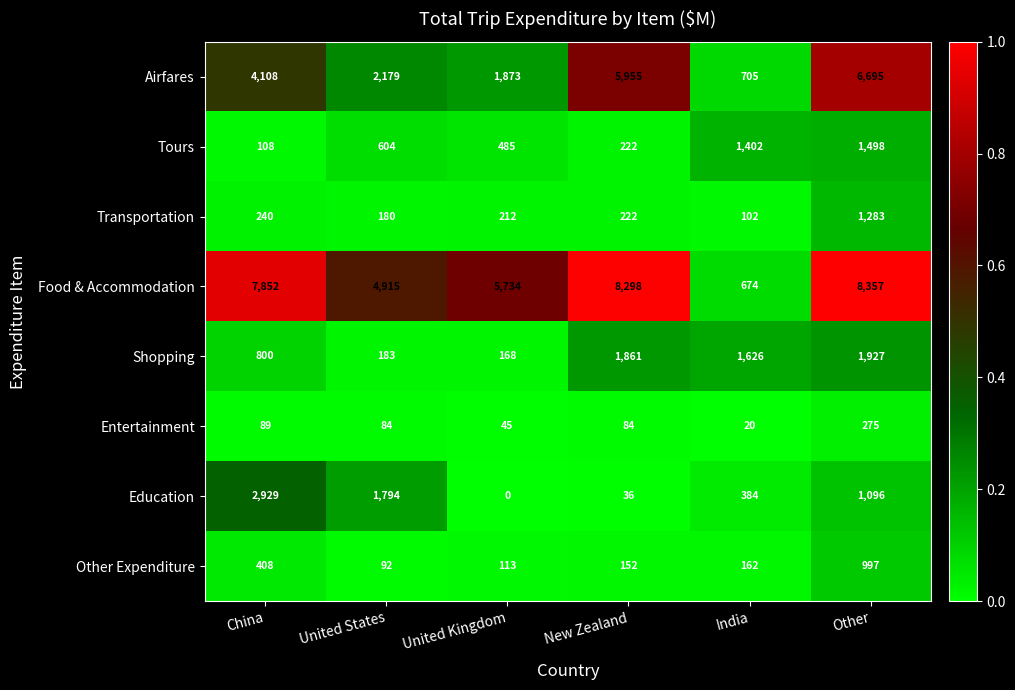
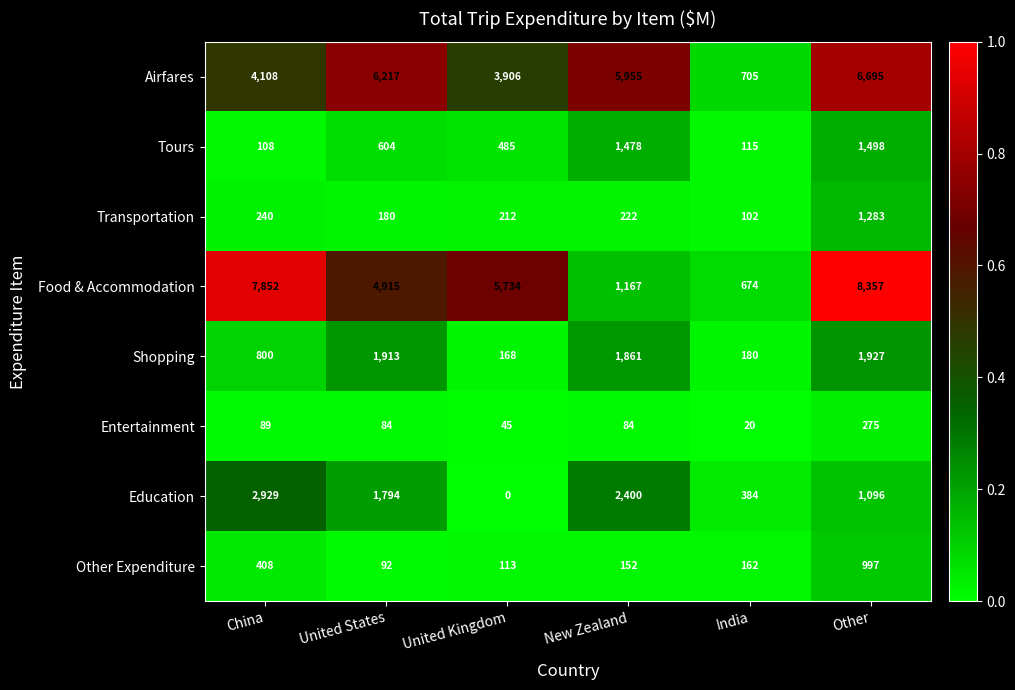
  {
    "Airfares": {
      "China": "4,108",
-     "United States": "2,179",
-     "United Kingdom": "1,873",
+     "United States": "6,217",
+     "United Kingdom": "3,906",
      "New Zealand": "5,955",
      "India": "705",
      "Other": "6,695"
    },
    "Tours": {
      "China": "108",
      "United States": "604",
      "United Kingdom": "485",
-     "New Zealand": "222",
-     "India": "1,402",
+     "New Zealand": "1,478",
+     "India": "115",
      "Other": "1,498"
    },
    "Transportation": {
      "China": "240",
      "United States": "180",
      "United Kingdom": "212",
      "New Zealand": "222",
      "India": "102",
      "Other": "1,283"
    },
    "Food & Accommodation": {
      "China": "7,852",
      "United States": "4,915",
      "United Kingdom": "5,734",
-     "New Zealand": "8,298",
+     "New Zealand": "1,167",
      "India": "674",
      "Other": "8,357"
    },
    "Shopping": {
      "China": "800",
-     "United States": "183",
+     "United States": "1,913",
      "United Kingdom": "168",
      "New Zealand": "1,861",
-     "India": "1,626",
+     "India": "180",
      "Other": "1,927"
    },
    "Entertainment": {
      "China": "89",
      "United States": "84",
      "United Kingdom": "45",
      "New Zealand": "84",
      "India": "20",
      "Other": "275"
    },
    "Education": {
      "China": "2,929",
      "United States": "1,794",
      "United Kingdom": "0",
-     "New Zealand": "36",
+     "New Zealand": "2,400",
      "India": "384",
      "Other": "1,096"
    },
    "Other Expenditure": {
      "China": "408",
      "United States": "92",
      "United Kingdom": "113",
      "New Zealand": "152",
      "India": "162",
      "Other": "997"
    }
  }
